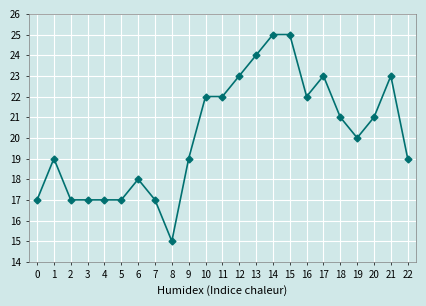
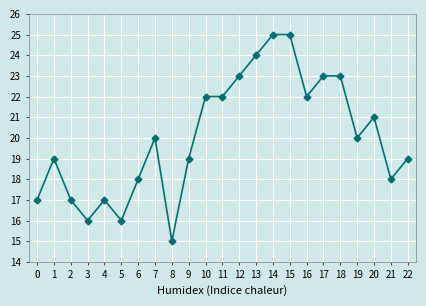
  {
    "0": 17,
    "1": 19,
    "2": 17,
-   "3": 17,
+   "3": 16,
    "4": 17,
-   "5": 17,
+   "5": 16,
    "6": 18,
-   "7": 17,
+   "7": 20,
    "8": 15,
    "9": 19,
    "10": 22,
    "11": 22,
    "12": 23,
    "13": 24,
    "14": 25,
    "15": 25,
    "16": 22,
    "17": 23,
-   "18": 21,
+   "18": 23,
    "19": 20,
    "20": 21,
-   "21": 23,
+   "21": 18,
    "22": 19
  }
